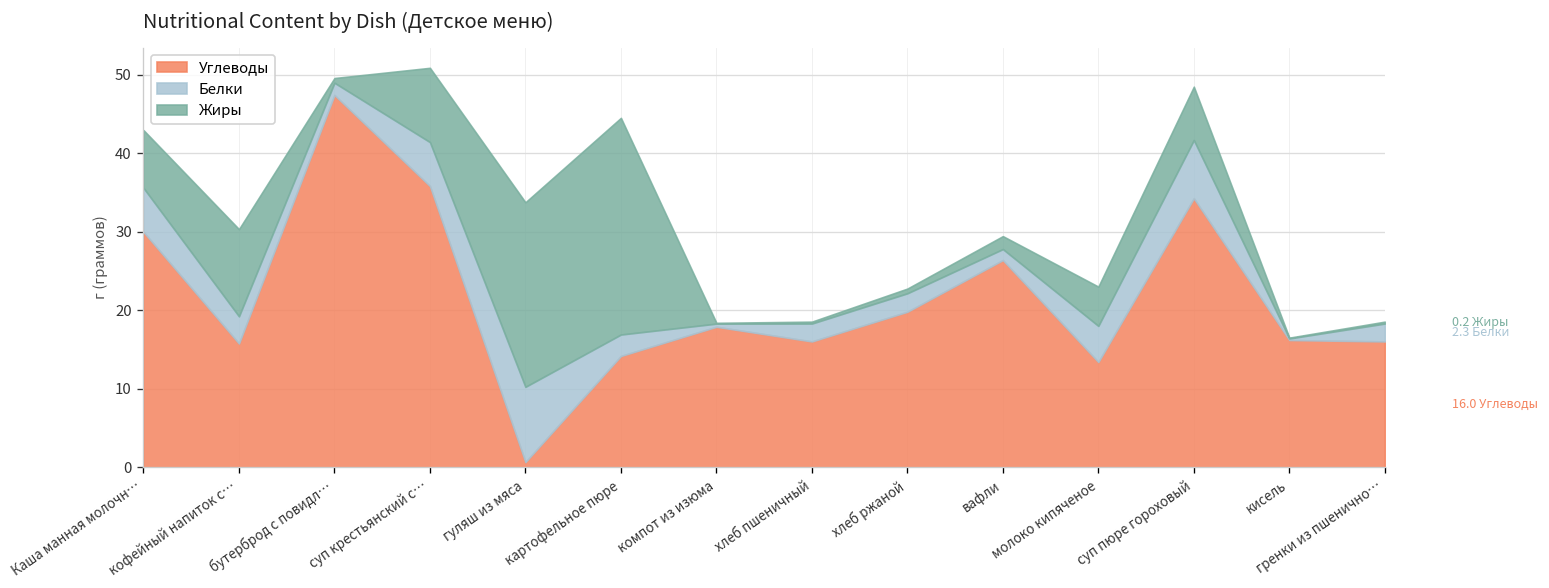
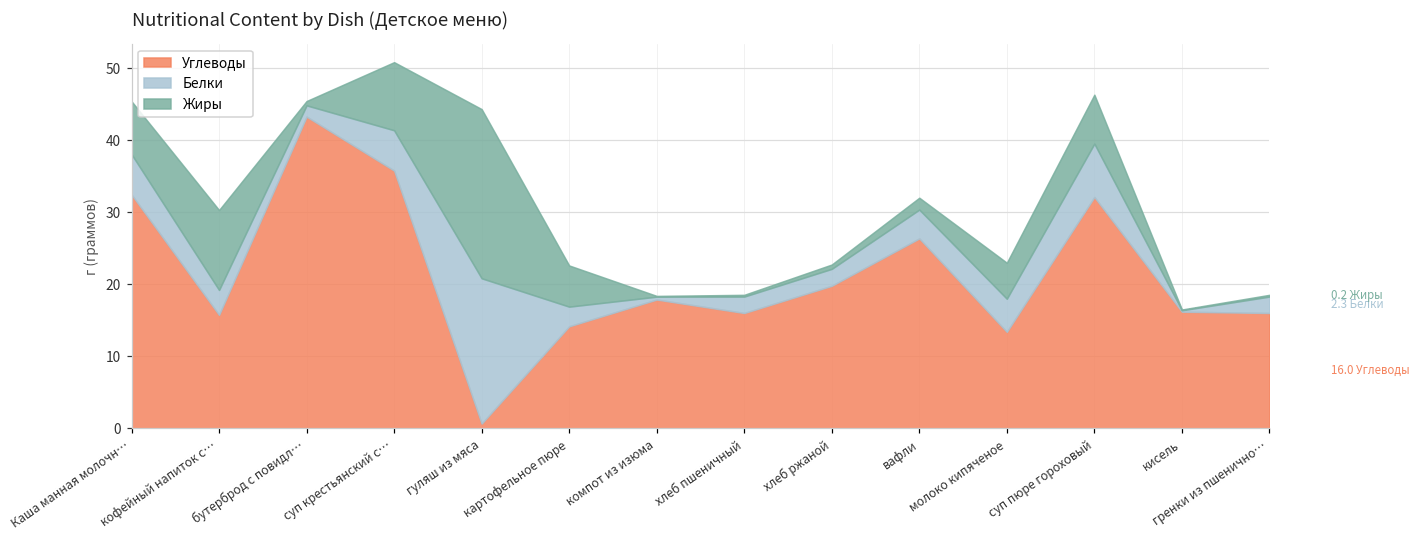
  {
    "Углеводы": {
-     "Каша манная молочн…": 30,
+     "Каша манная молочн…": 32,
      "кофейный напиток с…": 16,
-     "бутерброд с повидл…": 47,
+     "бутерброд с повидл…": 43,
      "суп крестьянский с…": 36,
      "гуляш из мяса": 1,
      "картофельное пюре": 14,
      "компот из изюма": 18,
      "хлеб пшеничный": 16,
      "хлеб ржаной": 20,
      "вафли": 26,
      "молоко кипяченое": 13,
-     "суп пюре гороховый": 34,
+     "суп пюре гороховый": 32,
      "гренки из пшенично…": 16
    },
    "Белки": {
      "Каша манная молочн…": 6,
      "кофейный напиток с…": 3,
      "бутерброд с повидл…": 2,
      "суп крестьянский с…": 6,
-     "гуляш из мяса": 10,
+     "гуляш из мяса": 20,
      "картофельное пюре": 3,
      "хлеб ржаной": 2,
-     "вафли": 1,
+     "вафли": 4,
      "молоко кипяченое": 5,
      "суп пюре гороховый": 7
    },
    "Жиры": {
      "Каша манная молочн…": 7,
      "кофейный напиток с…": 11,
      "бутерброд с повидл…": 1,
      "суп крестьянский с…": 9,
      "гуляш из мяса": 24,
-     "картофельное пюре": 28,
+     "картофельное пюре": 6,
      "хлеб ржаной": 1,
      "вафли": 2,
      "молоко кипяченое": 5,
      "суп пюре гороховый": 7
    }
  }
